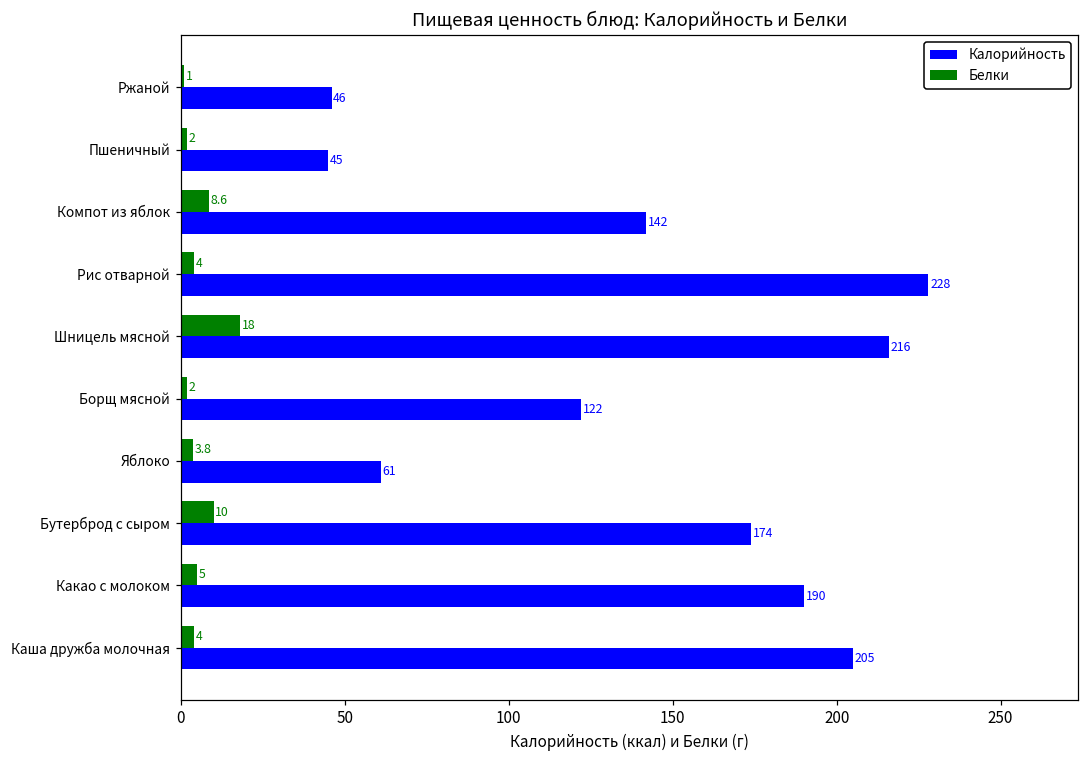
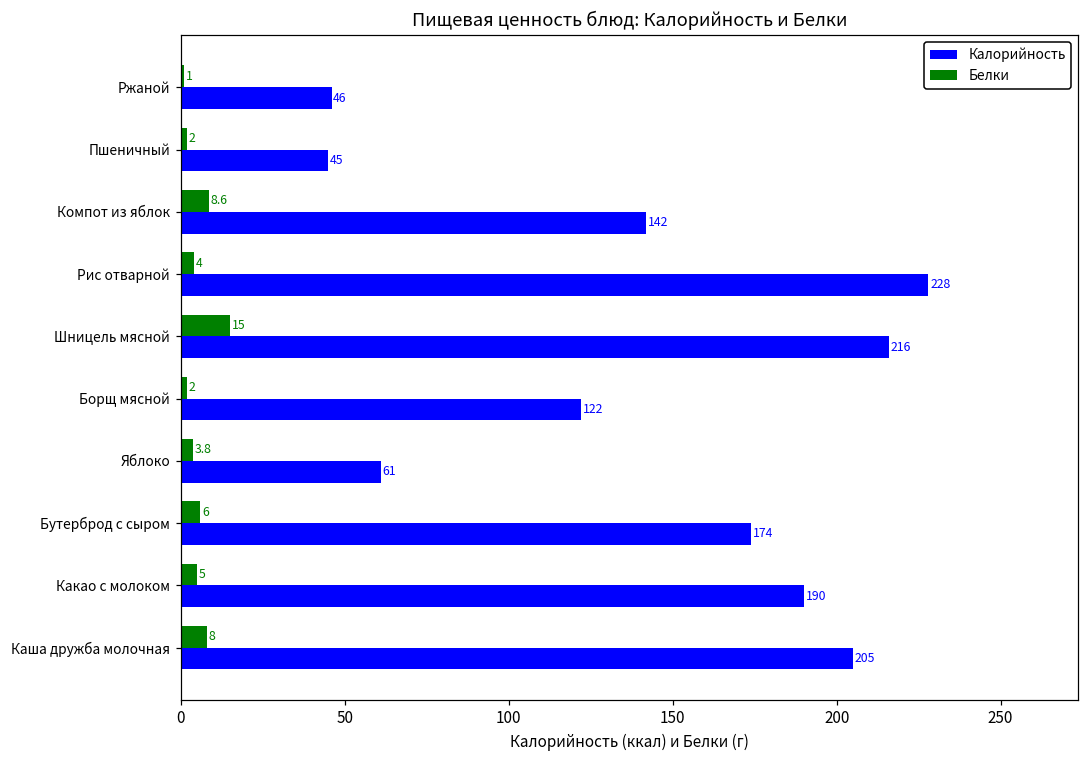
  {
    "Калорийность": {
      "Ржаной": 46,
      "Пшеничный": 45,
      "Компот из яблок": 142,
      "Рис отварной": 228,
      "Шницель мясной": 216,
      "Борщ мясной": 122,
      "Яблоко": 61,
      "Бутерброд с сыром": 174,
      "Какао с молоком": 190,
      "Каша дружба молочная": 205
    },
    "Белки": {
      "Ржаной": 1,
      "Пшеничный": 2,
      "Компот из яблок": 8.6,
      "Рис отварной": 4,
-     "Шницель мясной": 18,
+     "Шницель мясной": 15,
      "Борщ мясной": 2,
      "Яблоко": 3.8,
-     "Бутерброд с сыром": 10,
+     "Бутерброд с сыром": 6,
      "Какао с молоком": 5,
-     "Каша дружба молочная": 4
+     "Каша дружба молочная": 8
    }
  }
